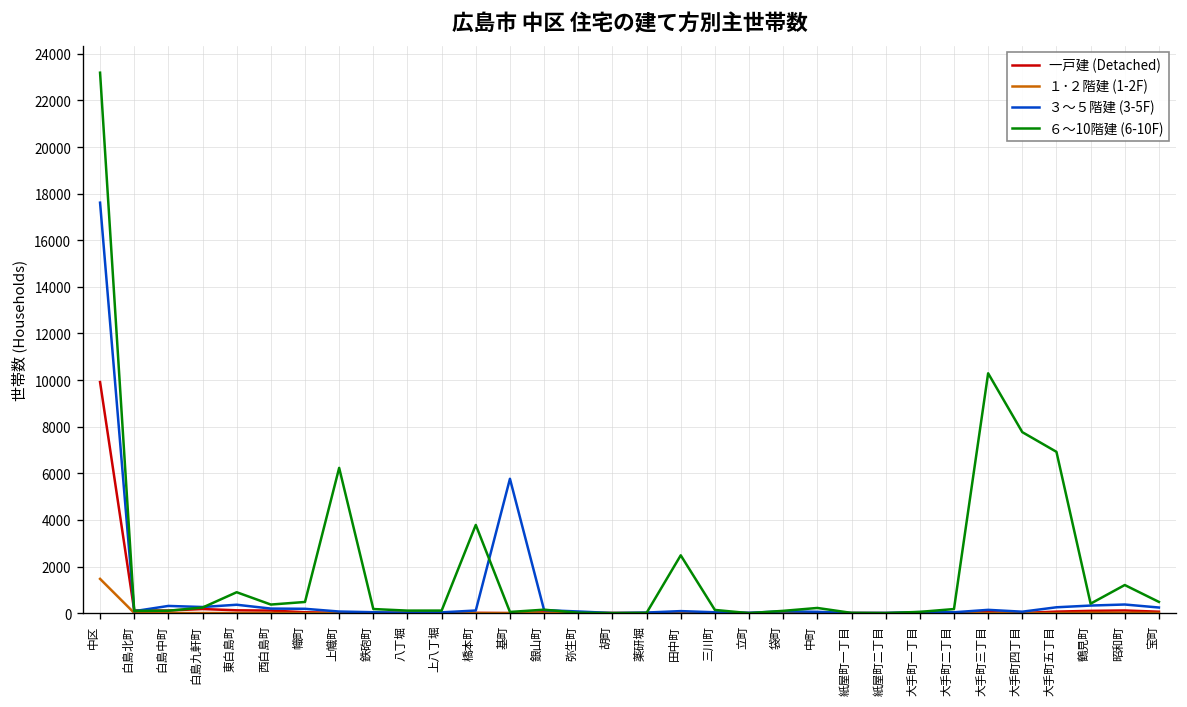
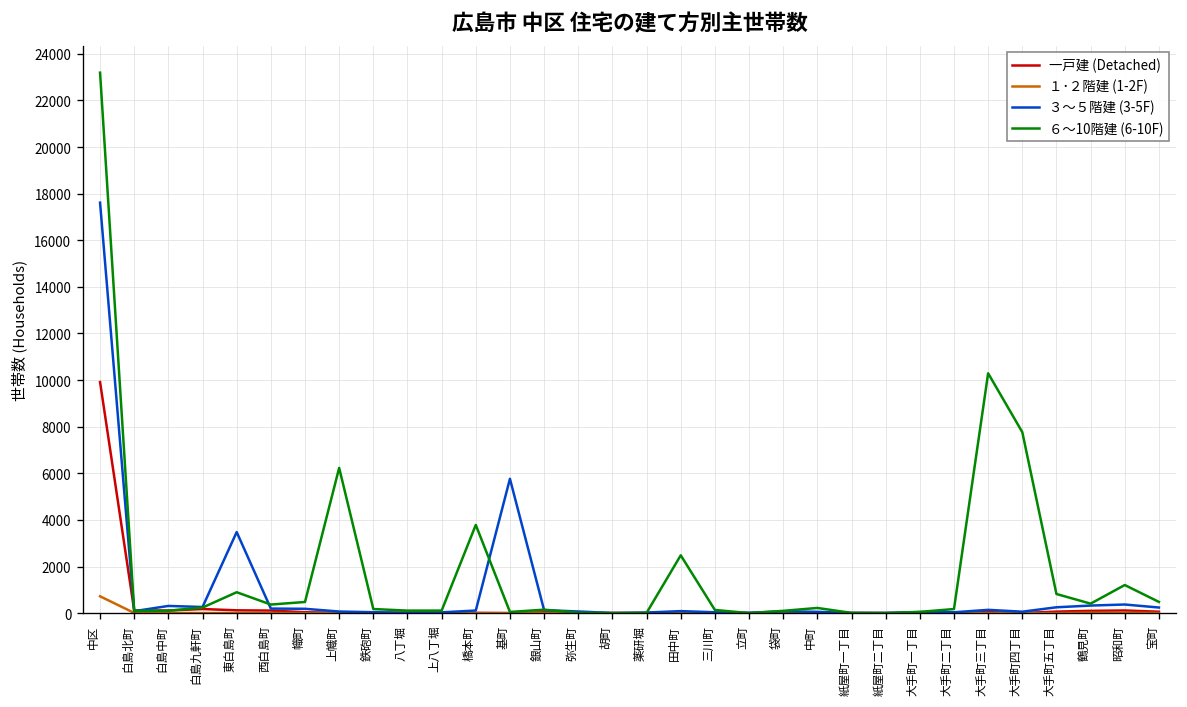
  {
    "一戸建 (Detached)": {
      "中区": 9900
    },
    "１･２階建 (1-2F)": {
-     "中区": 1500,
+     "中区": 700,
      "白島九軒町": 0
    },
    "３～５階建 (3-5F)": {
      "中区": 17600,
      "白島中町": 300,
-     "東白島町": 400,
+     "東白島町": 3500,
      "幟町": 200,
      "基町": 5800,
      "大手町五丁目": 300,
      "昭和町": 400,
      "宝町": 200
    },
    "６～10階建 (6-10F)": {
      "中区": 23200,
      "東白島町": 900,
      "西白島町": 400,
      "幟町": 500,
      "上幟町": 6200,
      "鉄砲町": 200,
      "橋本町": 3800,
      "田中町": 2500,
      "中町": 200,
      "大手町二丁目": 200,
      "大手町三丁目": 10300,
      "大手町四丁目": 7800,
-     "大手町五丁目": 6900,
+     "大手町五丁目": 800,
      "昭和町": 1200,
      "宝町": 500
    }
  }
